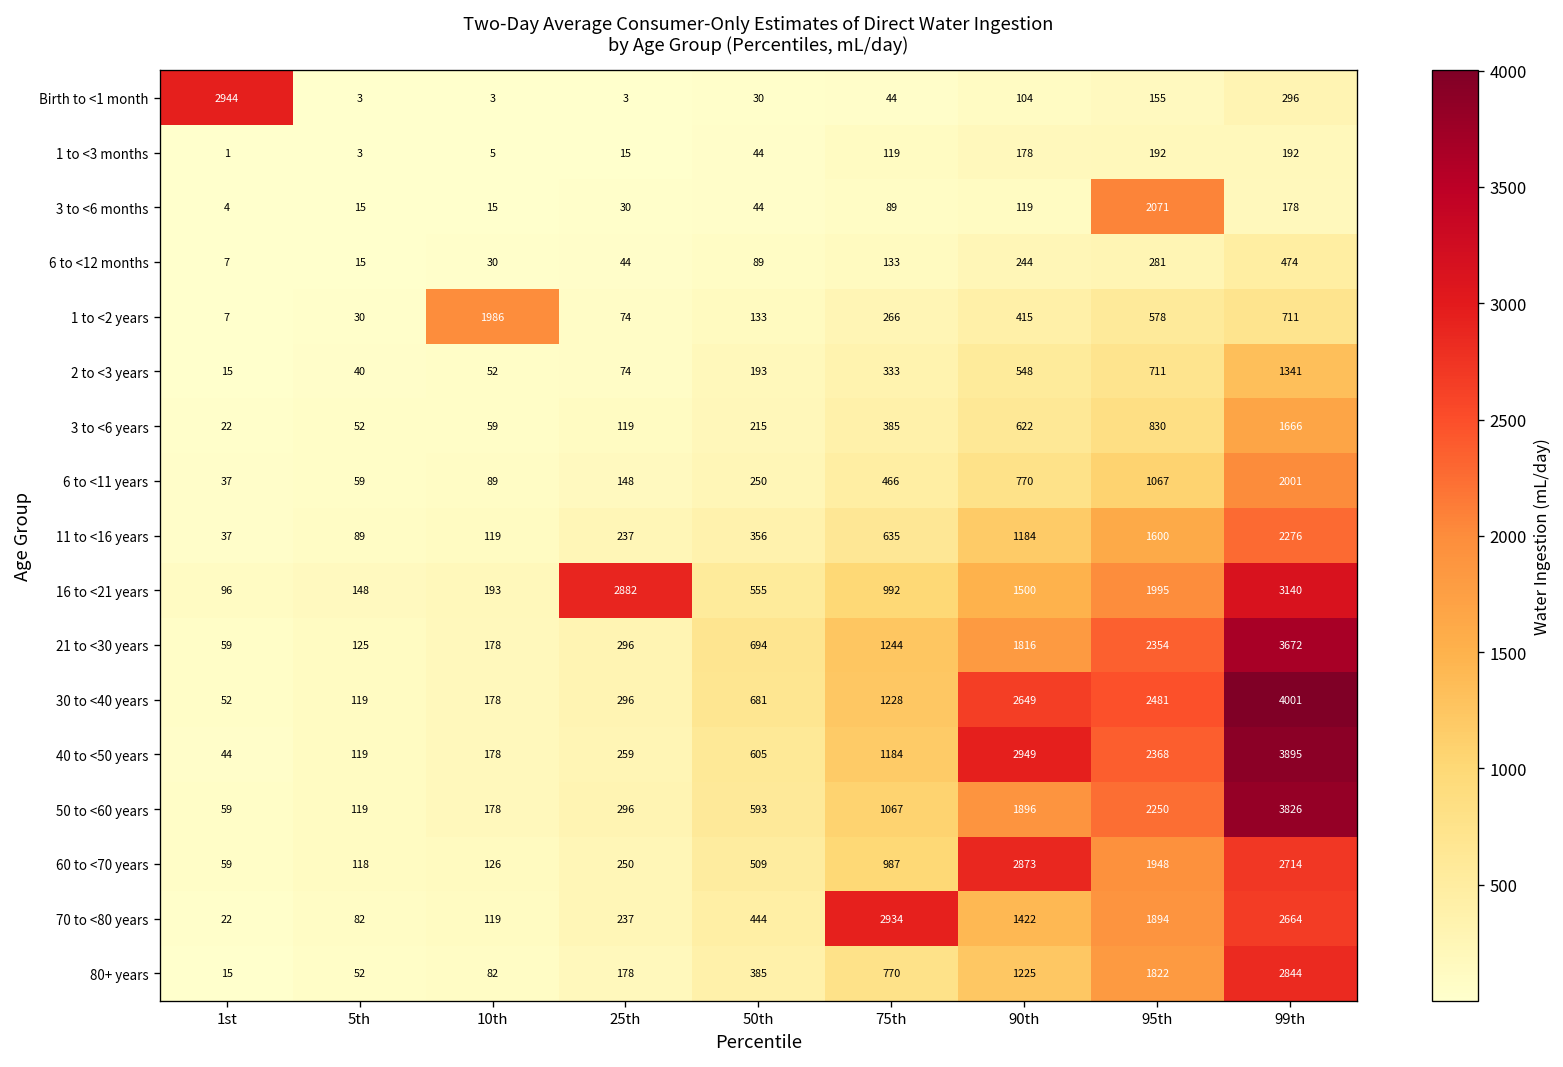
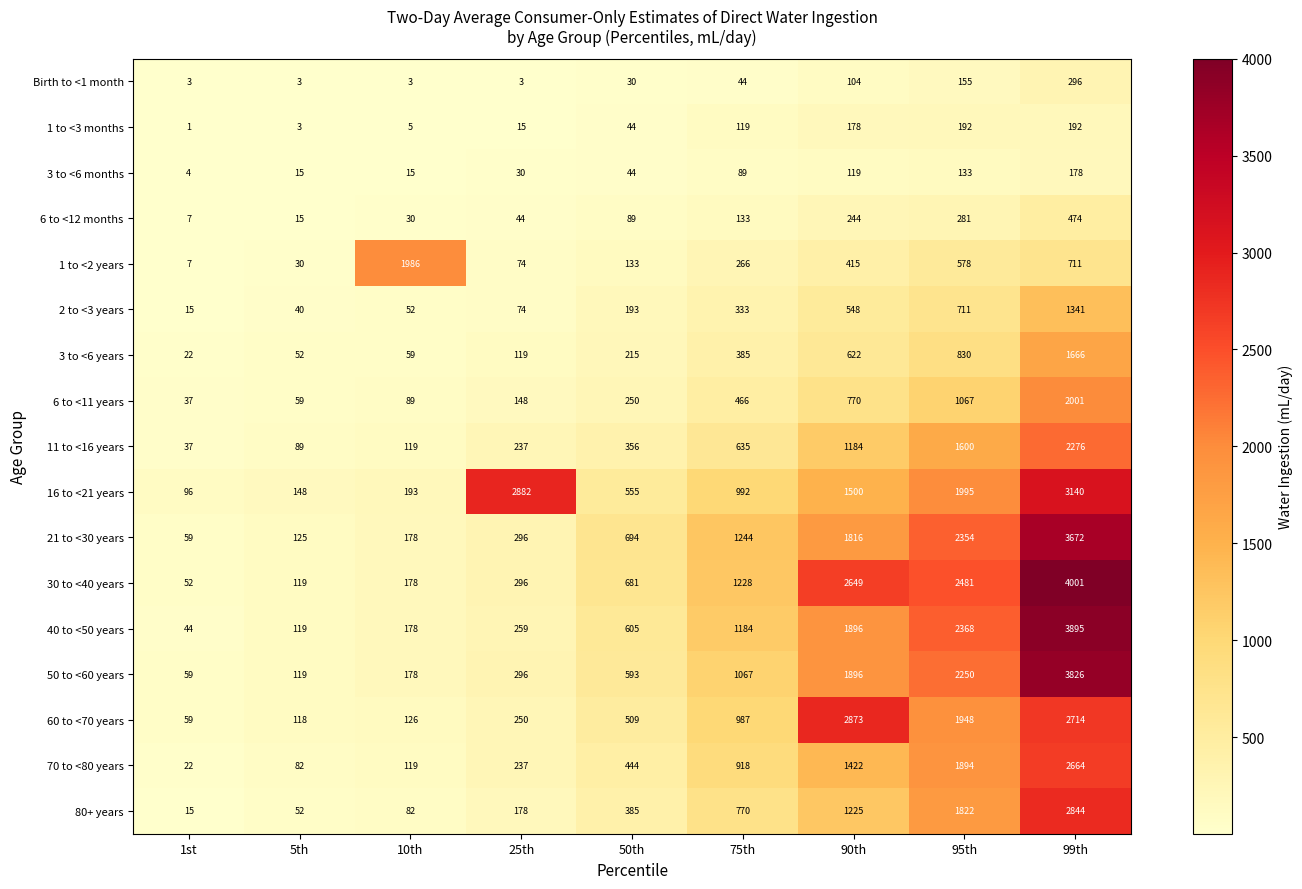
  {
    "Birth to <1 month": {
-     "1st": 2944,
+     "1st": 3,
      "5th": 3,
      "10th": 3,
      "25th": 3,
      "50th": 30,
      "75th": 44,
      "90th": 104,
      "95th": 155,
      "99th": 296
    },
    "1 to <3 months": {
      "1st": 1,
      "5th": 3,
      "10th": 5,
      "25th": 15,
      "50th": 44,
      "75th": 119,
      "90th": 178,
      "95th": 192,
      "99th": 192
    },
    "3 to <6 months": {
      "1st": 4,
      "5th": 15,
      "10th": 15,
      "25th": 30,
      "50th": 44,
      "75th": 89,
      "90th": 119,
-     "95th": 2071,
+     "95th": 133,
      "99th": 178
    },
    "6 to <12 months": {
      "1st": 7,
      "5th": 15,
      "10th": 30,
      "25th": 44,
      "50th": 89,
      "75th": 133,
      "90th": 244,
      "95th": 281,
      "99th": 474
    },
    "1 to <2 years": {
      "1st": 7,
      "5th": 30,
      "10th": 1986,
      "25th": 74,
      "50th": 133,
      "75th": 266,
      "90th": 415,
      "95th": 578,
      "99th": 711
    },
    "2 to <3 years": {
      "1st": 15,
      "5th": 40,
      "10th": 52,
      "25th": 74,
      "50th": 193,
      "75th": 333,
      "90th": 548,
      "95th": 711,
      "99th": 1341
    },
    "3 to <6 years": {
      "1st": 22,
      "5th": 52,
      "10th": 59,
      "25th": 119,
      "50th": 215,
      "75th": 385,
      "90th": 622,
      "95th": 830,
      "99th": 1666
    },
    "6 to <11 years": {
      "1st": 37,
      "5th": 59,
      "10th": 89,
      "25th": 148,
      "50th": 250,
      "75th": 466,
      "90th": 770,
      "95th": 1067,
      "99th": 2001
    },
    "11 to <16 years": {
      "1st": 37,
      "5th": 89,
      "10th": 119,
      "25th": 237,
      "50th": 356,
      "75th": 635,
      "90th": 1184,
      "95th": 1600,
      "99th": 2276
    },
    "16 to <21 years": {
      "1st": 96,
      "5th": 148,
      "10th": 193,
      "25th": 2882,
      "50th": 555,
      "75th": 992,
      "90th": 1500,
      "95th": 1995,
      "99th": 3140
    },
    "21 to <30 years": {
      "1st": 59,
      "5th": 125,
      "10th": 178,
      "25th": 296,
      "50th": 694,
      "75th": 1244,
      "90th": 1816,
      "95th": 2354,
      "99th": 3672
    },
    "30 to <40 years": {
      "1st": 52,
      "5th": 119,
      "10th": 178,
      "25th": 296,
      "50th": 681,
      "75th": 1228,
      "90th": 2649,
      "95th": 2481,
      "99th": 4001
    },
    "40 to <50 years": {
      "1st": 44,
      "5th": 119,
      "10th": 178,
      "25th": 259,
      "50th": 605,
      "75th": 1184,
-     "90th": 2949,
+     "90th": 1896,
      "95th": 2368,
      "99th": 3895
    },
    "50 to <60 years": {
      "1st": 59,
      "5th": 119,
      "10th": 178,
      "25th": 296,
      "50th": 593,
      "75th": 1067,
      "90th": 1896,
      "95th": 2250,
      "99th": 3826
    },
    "60 to <70 years": {
      "1st": 59,
      "5th": 118,
      "10th": 126,
      "25th": 250,
      "50th": 509,
      "75th": 987,
      "90th": 2873,
      "95th": 1948,
      "99th": 2714
    },
    "70 to <80 years": {
      "1st": 22,
      "5th": 82,
      "10th": 119,
      "25th": 237,
      "50th": 444,
-     "75th": 2934,
+     "75th": 918,
      "90th": 1422,
      "95th": 1894,
      "99th": 2664
    },
    "80+ years": {
      "1st": 15,
      "5th": 52,
      "10th": 82,
      "25th": 178,
      "50th": 385,
      "75th": 770,
      "90th": 1225,
      "95th": 1822,
      "99th": 2844
    }
  }
